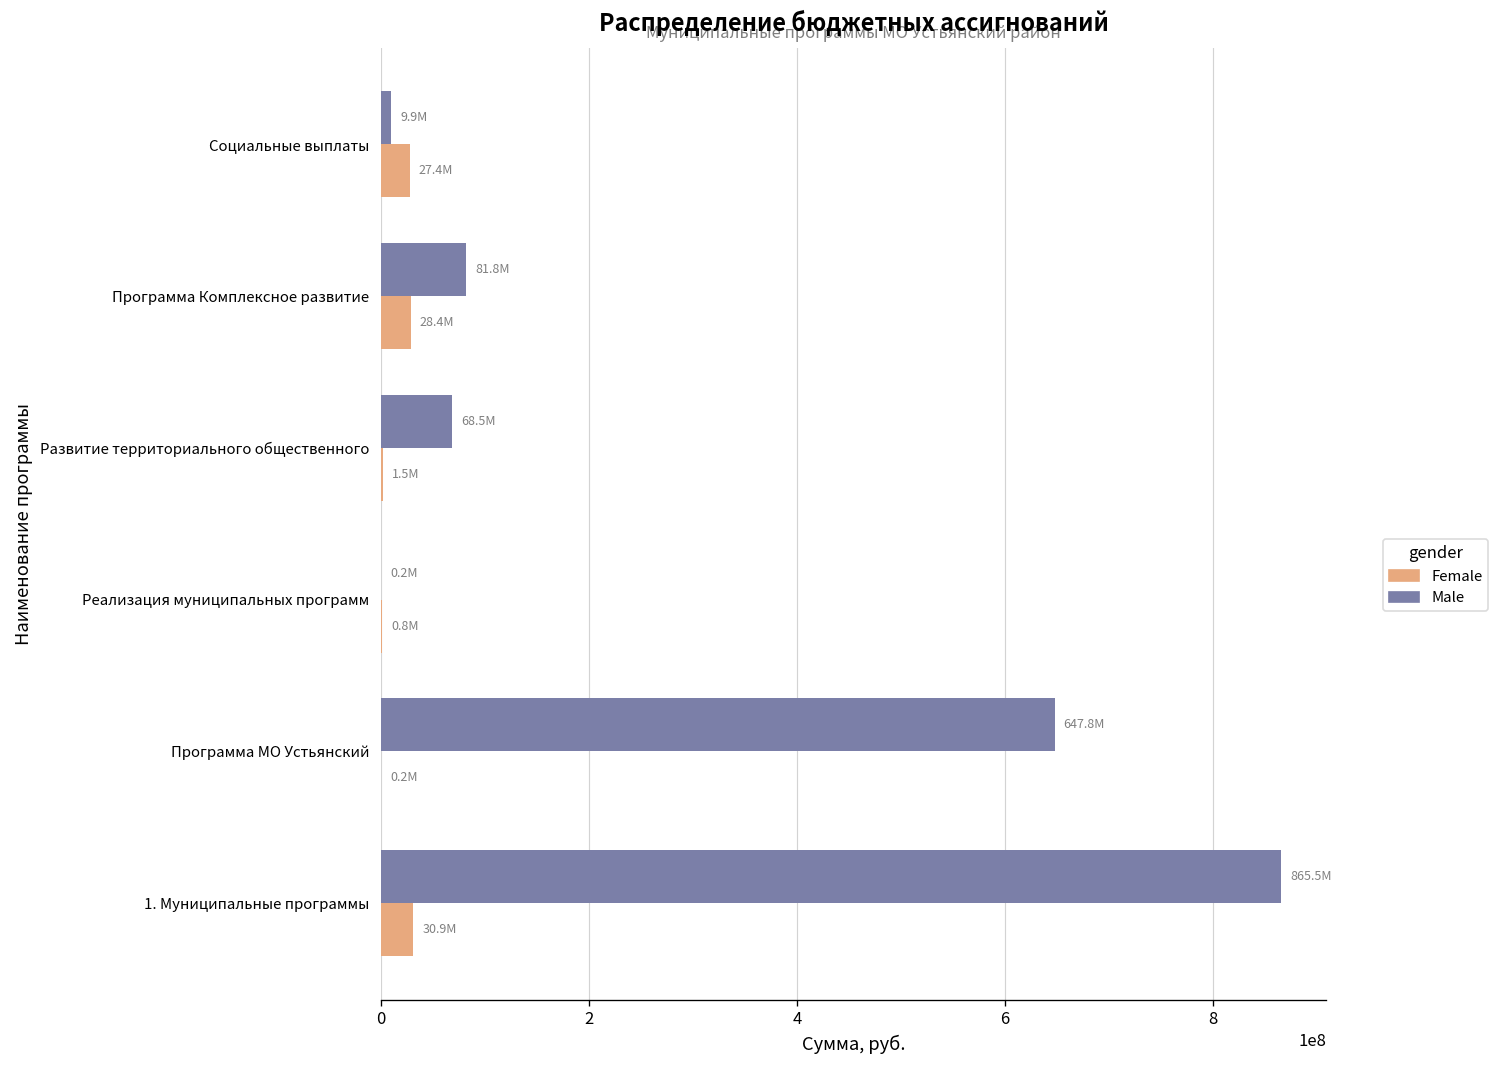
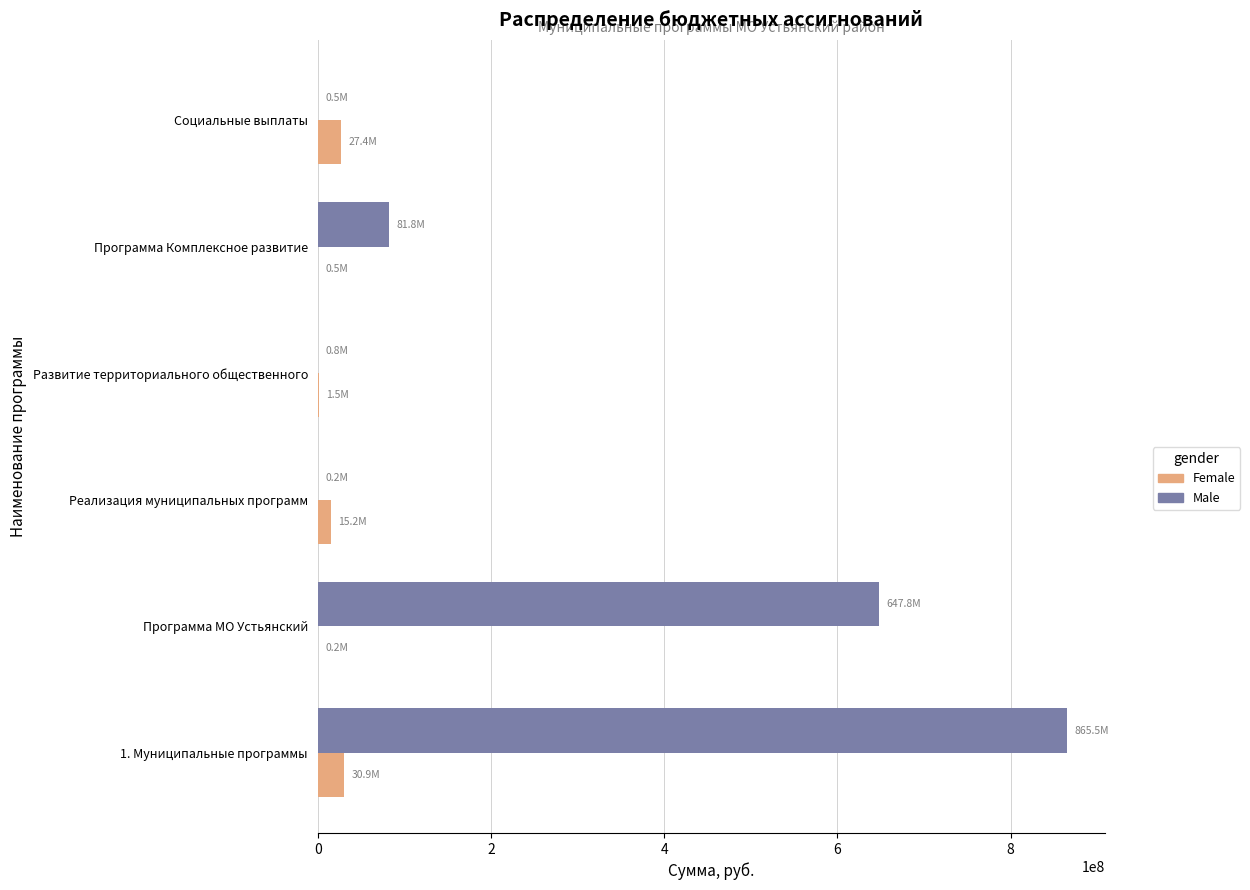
  {
    "Female": {
      "Социальные выплаты": "27.4M",
-     "Программа Комплексное развитие": "28.4M",
+     "Программа Комплексное развитие": "0.5M",
      "Развитие территориального общественного": "1.5M",
-     "Реализация муниципальных программ": "0.8M",
+     "Реализация муниципальных программ": "15.2M",
      "Программа МО Устьянский": "0.2M",
      "1. Муниципальные программы": "30.9M"
    },
    "Male": {
-     "Социальные выплаты": "9.9M",
+     "Социальные выплаты": "0.5M",
      "Программа Комплексное развитие": "81.8M",
-     "Развитие территориального общественного": "68.5M",
+     "Развитие территориального общественного": "0.8M",
      "Реализация муниципальных программ": "0.2M",
      "Программа МО Устьянский": "647.8M",
      "1. Муниципальные программы": "865.5M"
    }
  }
